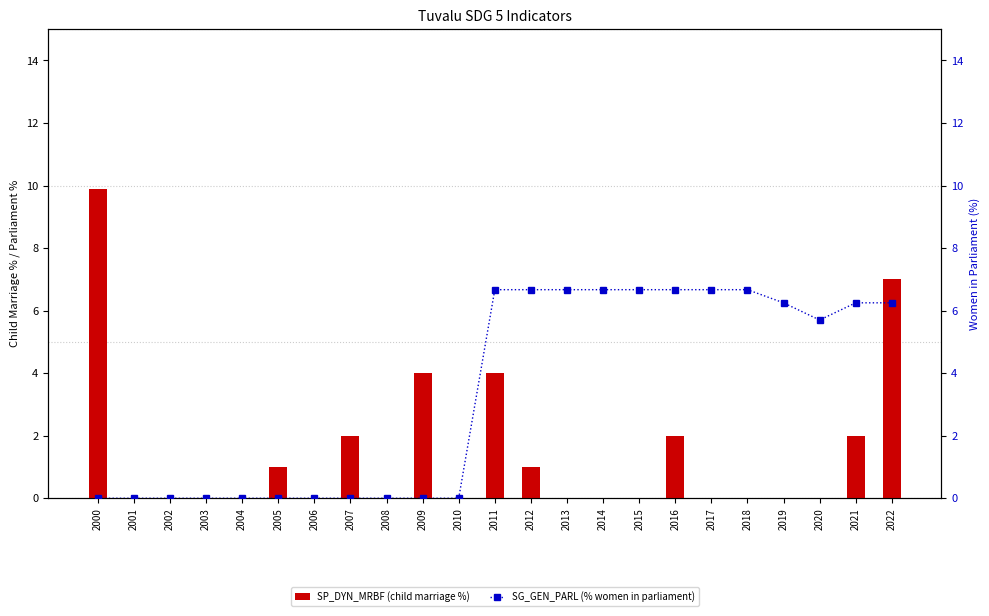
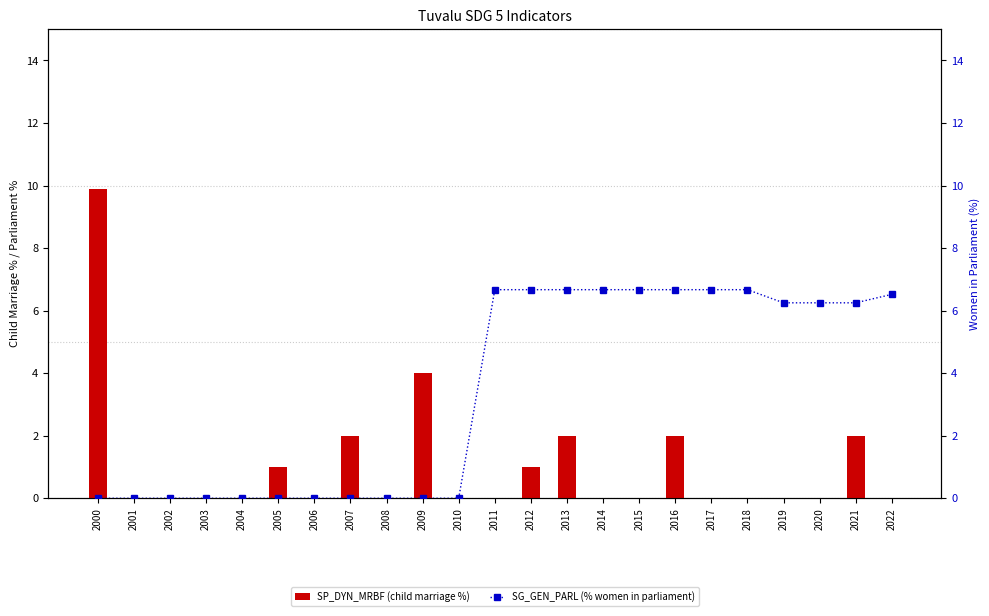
  {
    "SP_DYN_MRBF (child marriage %)": {
      "2000": 9.9,
      "2001": 0,
      "2002": 0,
      "2003": 0,
      "2004": 0,
      "2005": 1,
      "2006": 0,
      "2007": 2,
      "2008": 0,
      "2009": 4,
      "2010": 0,
-     "2011": 4,
+     "2011": 0,
      "2012": 1,
-     "2013": 0,
+     "2013": 2,
      "2014": 0,
      "2015": 0,
      "2016": 2,
      "2017": 0,
      "2018": 0,
      "2019": 0,
      "2020": 0,
      "2021": 2,
-     "2022": 7
+     "2022": 0
    },
    "SG_GEN_PARL (% women in parliament)": {
      "2000": 0.0,
      "2001": 0.0,
      "2002": 0.0,
      "2003": 0.0,
      "2004": 0.0,
      "2005": 0.0,
      "2006": 0.0,
      "2007": 0.0,
      "2008": 0.0,
      "2009": 0.0,
      "2010": 0.0,
      "2011": 6.7,
      "2012": 6.7,
      "2013": 6.7,
      "2014": 6.7,
      "2015": 6.7,
      "2016": 6.7,
      "2017": 6.7,
      "2018": 6.7,
      "2019": 6.3,
-     "2020": 5.7,
+     "2020": 6.3,
      "2021": 6.3,
-     "2022": 6.3
+     "2022": 6.5
    }
  }
